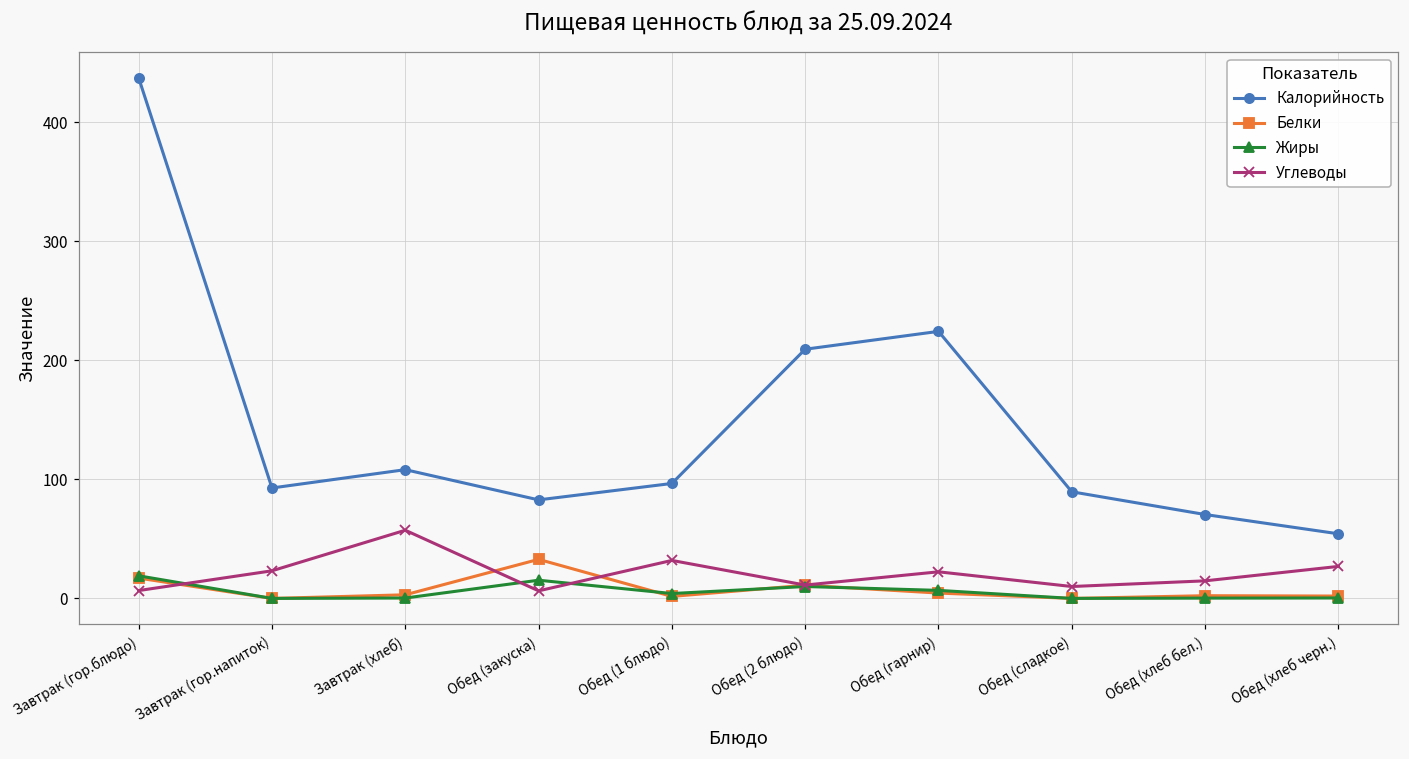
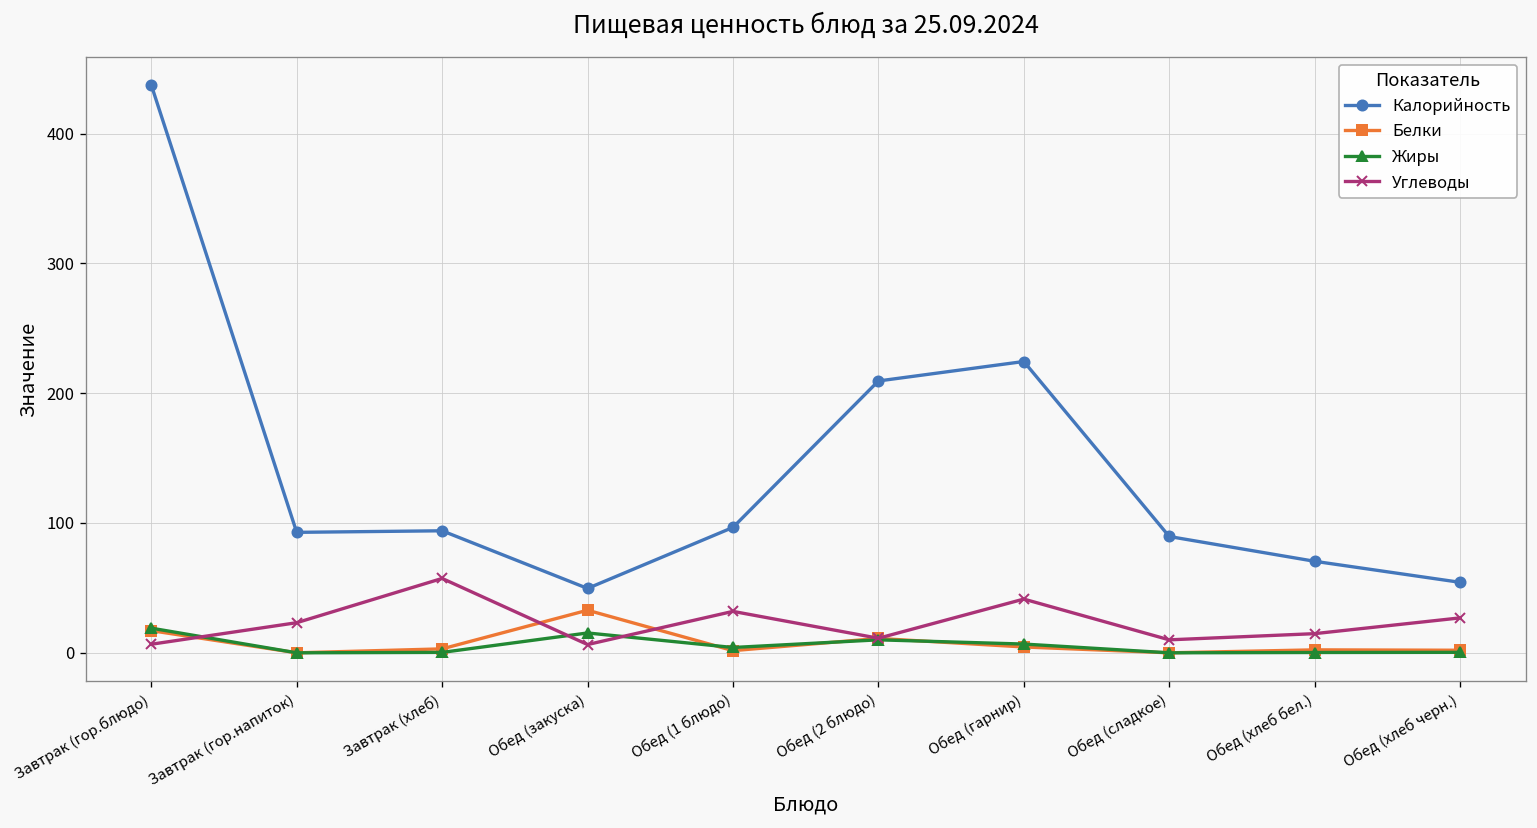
  {
    "Калорийность": {
      "Завтрак (гор.блюдо)": 437,
      "Завтрак (гор.напиток)": 93,
-     "Завтрак (хлеб)": 108,
-     "Обед (закуска)": 83,
+     "Завтрак (хлеб)": 94,
+     "Обед (закуска)": 50,
      "Обед (1 блюдо)": 97,
      "Обед (2 блюдо)": 209,
      "Обед (гарнир)": 224,
      "Обед (сладкое)": 90,
      "Обед (хлеб бел.)": 71,
      "Обед (хлеб черн.)": 54
    },
    "Белки": {
      "Завтрак (хлеб)": 3,
      "Обед (закуска)": 33,
      "Обед (1 блюдо)": 2
    },
    "Жиры": {
      "Завтрак (хлеб)": 0,
      "Обед (закуска)": 15,
      "Обед (1 блюдо)": 4
    },
    "Углеводы": {
      "Завтрак (гор.блюдо)": 7,
      "Завтрак (гор.напиток)": 23,
      "Завтрак (хлеб)": 57,
      "Обед (закуска)": 6,
      "Обед (1 блюдо)": 32,
-     "Обед (гарнир)": 22,
+     "Обед (гарнир)": 41,
      "Обед (сладкое)": 10,
      "Обед (хлеб бел.)": 15,
      "Обед (хлеб черн.)": 27
    }
  }
